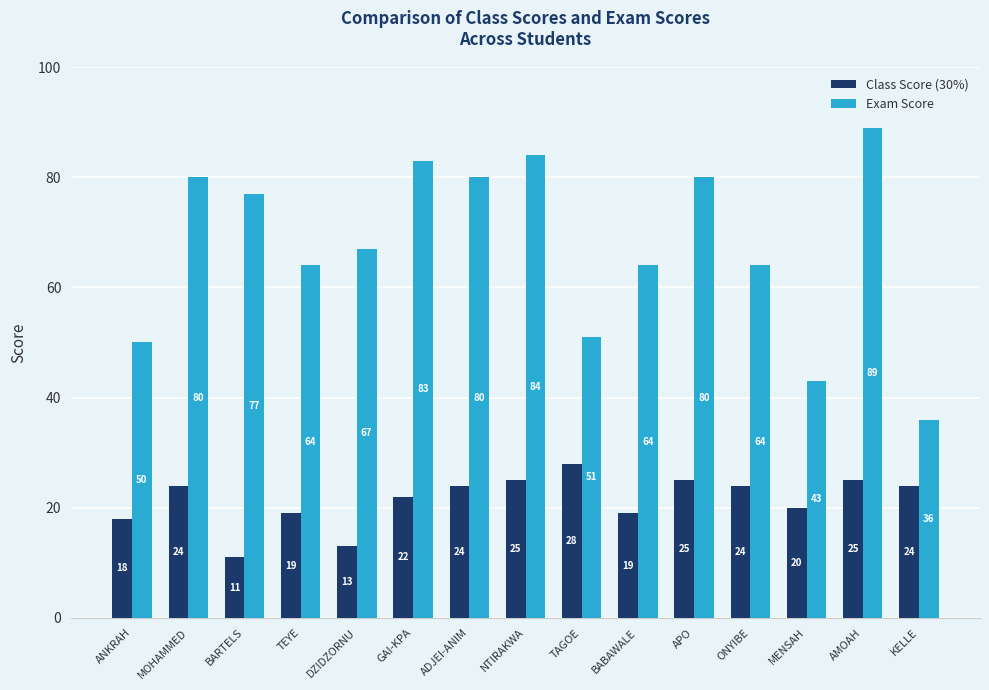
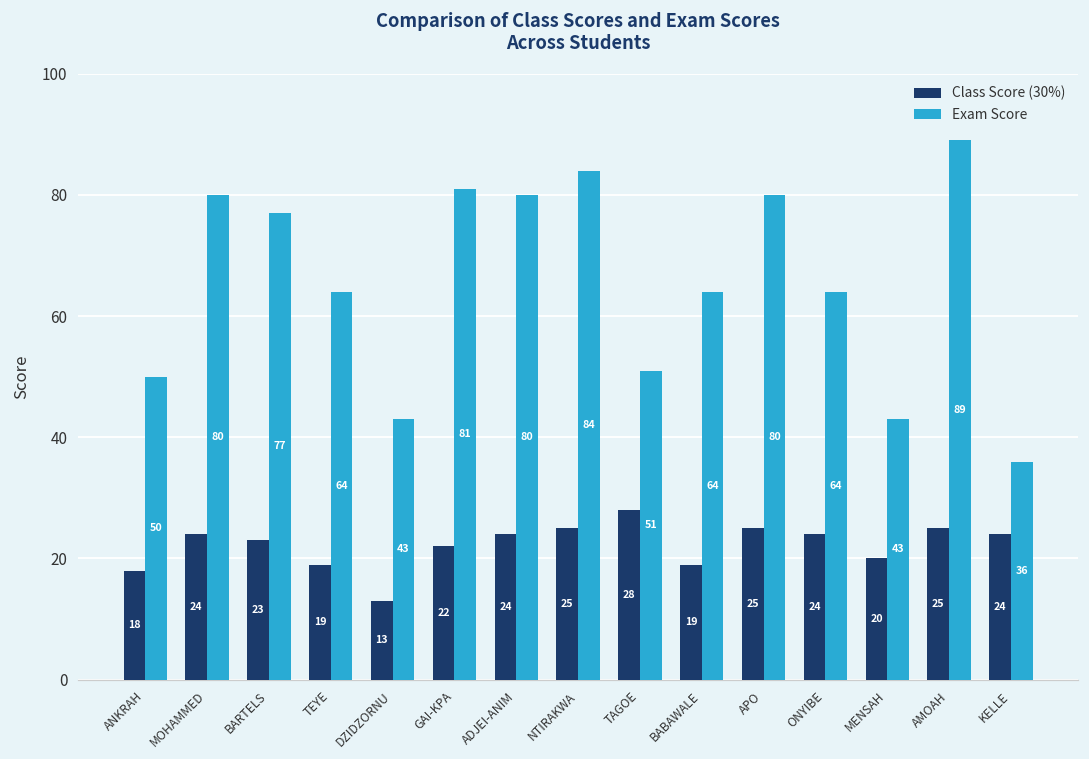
  {
    "Class Score (30%)": {
      "ANKRAH": 18,
      "MOHAMMED": 24,
-     "BARTELS": 11,
+     "BARTELS": 23,
      "TEYE": 19,
      "DZIDZORNU": 13,
      "GAI-KPA": 22,
      "ADJEI-ANIM": 24,
      "NTIRAKWA": 25,
      "TAGOE": 28,
      "BABAWALE": 19,
      "APO": 25,
      "ONYIBE": 24,
      "MENSAH": 20,
      "AMOAH": 25,
      "KELLE": 24
    },
    "Exam Score": {
      "ANKRAH": 50,
      "MOHAMMED": 80,
      "BARTELS": 77,
      "TEYE": 64,
-     "DZIDZORNU": 67,
-     "GAI-KPA": 83,
+     "DZIDZORNU": 43,
+     "GAI-KPA": 81,
      "ADJEI-ANIM": 80,
      "NTIRAKWA": 84,
      "TAGOE": 51,
      "BABAWALE": 64,
      "APO": 80,
      "ONYIBE": 64,
      "MENSAH": 43,
      "AMOAH": 89,
      "KELLE": 36
    }
  }
